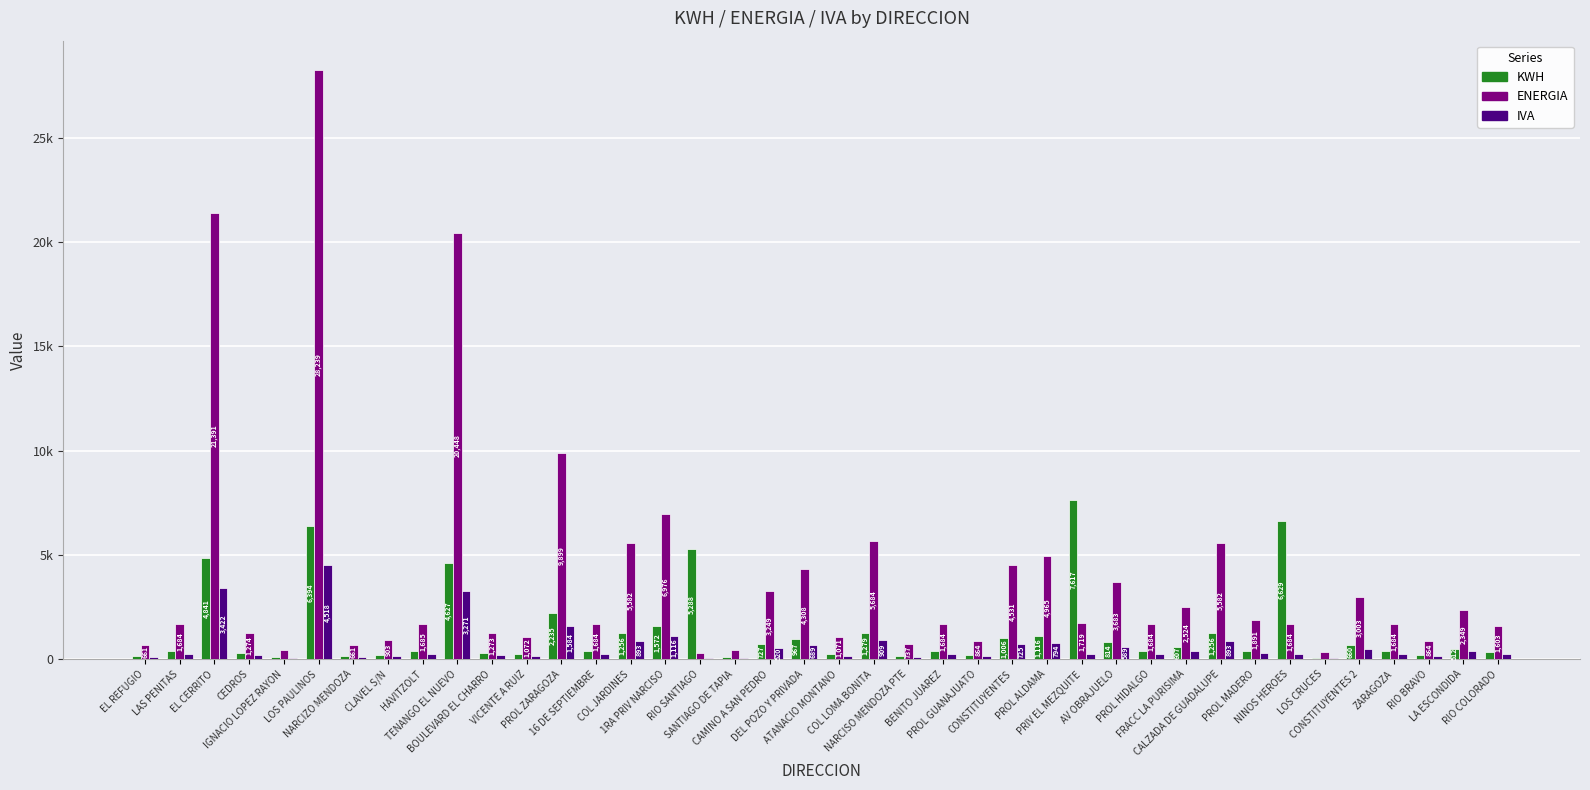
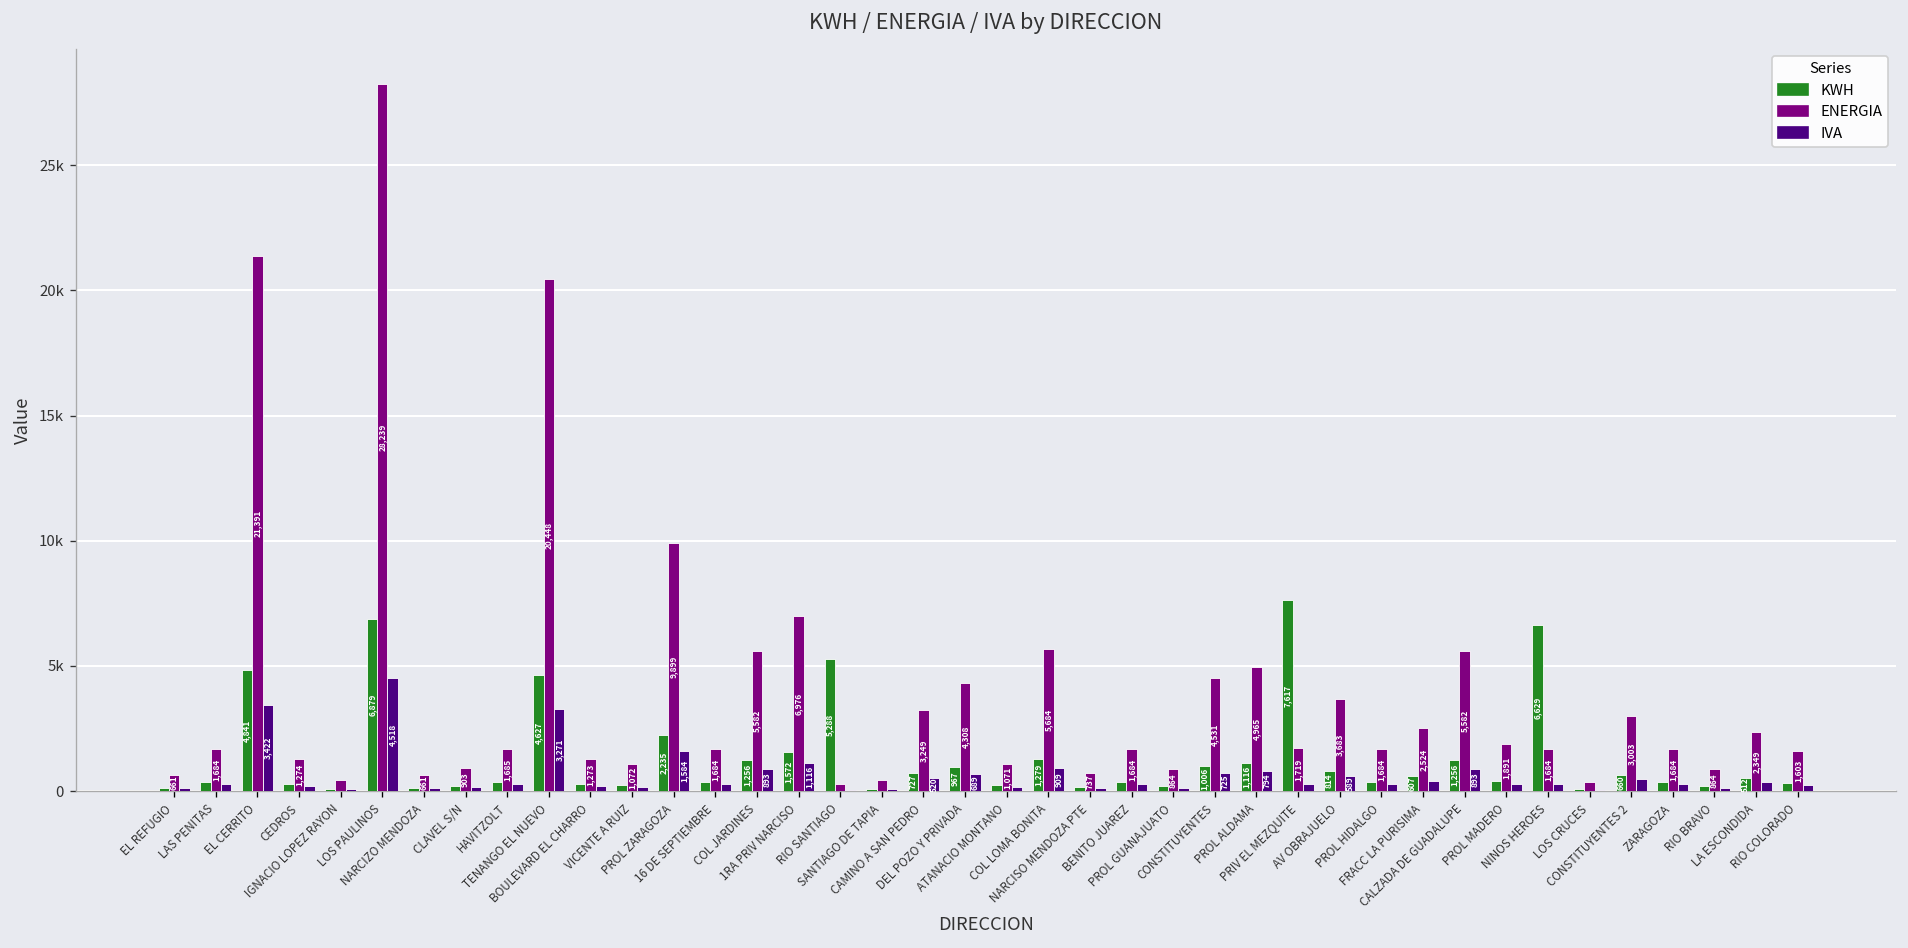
  {
    "KWH": {
      "EL CERRITO": "4,841",
-     "LOS PAULINOS": "6,394",
+     "LOS PAULINOS": "6,879",
      "TENANGO EL NUEVO": "4,627",
      "PROL ZARAGOZA": "2,235",
      "COL JARDINES": "1,256",
      "1RA PRIV NARCISO": "1,572",
      "RIO SANTIAGO": "5,288",
      "CAMINO A SAN PEDRO": "727",
      "DEL POZO Y PRIVADA": "967",
      "COL LOMA BONITA": "1,279",
      "CONSTITUYENTES": "1,006",
      "PROL ALDAMA": "1,116",
      "PRIV EL MEZQUITE": "7,617",
      "AV OBRAJUELO": "814",
      "FRACC LA PURISIMA": "607",
      "CALZADA DE GUADALUPE": "1,256",
      "NINOS HEROES": "6,629",
      "CONSTITUYENTES 2": "660",
      "LA ESCONDIDA": "512"
    }
  }
